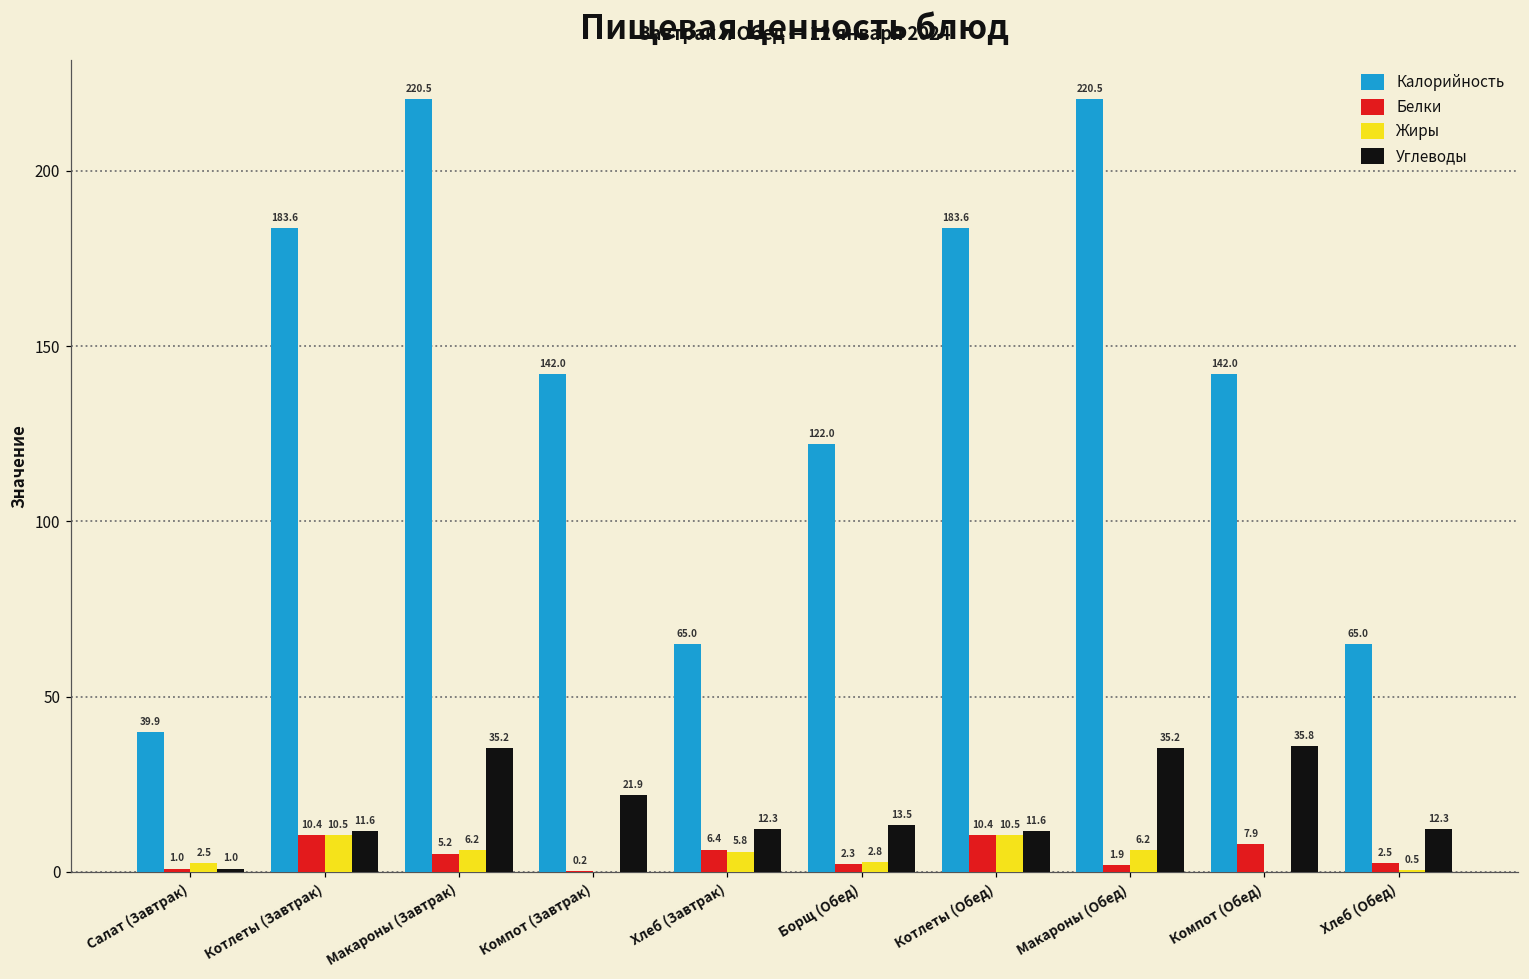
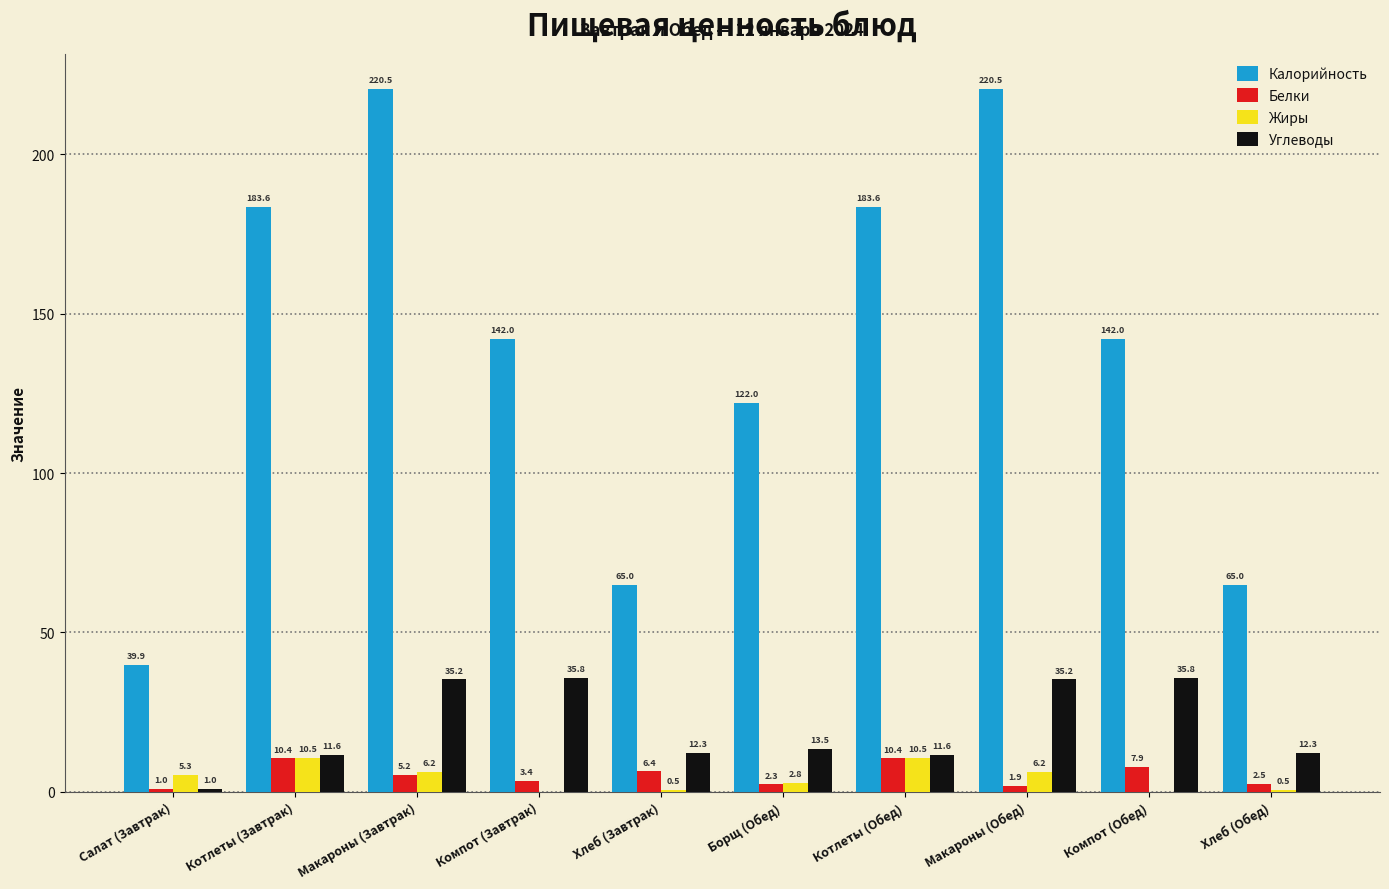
  {
    "Калорийность": {
      "Салат (Завтрак)": 39.9,
      "Котлеты (Завтрак)": 183.6,
      "Макароны (Завтрак)": 220.5,
      "Компот (Завтрак)": 142.0,
      "Хлеб (Завтрак)": 65.0,
      "Борщ (Обед)": 122.0,
      "Котлеты (Обед)": 183.6,
      "Макароны (Обед)": 220.5,
      "Компот (Обед)": 142.0,
      "Хлеб (Обед)": 65.0
    },
    "Белки": {
      "Салат (Завтрак)": 1.0,
      "Котлеты (Завтрак)": 10.4,
      "Макароны (Завтрак)": 5.2,
-     "Компот (Завтрак)": 0.2,
+     "Компот (Завтрак)": 3.4,
      "Хлеб (Завтрак)": 6.4,
      "Борщ (Обед)": 2.3,
      "Котлеты (Обед)": 10.4,
      "Макароны (Обед)": 1.9,
      "Компот (Обед)": 7.9,
      "Хлеб (Обед)": 2.5
    },
    "Жиры": {
-     "Салат (Завтрак)": 2.5,
+     "Салат (Завтрак)": 5.3,
      "Котлеты (Завтрак)": 10.5,
      "Макароны (Завтрак)": 6.2,
-     "Хлеб (Завтрак)": 5.8,
+     "Хлеб (Завтрак)": 0.5,
      "Борщ (Обед)": 2.8,
      "Котлеты (Обед)": 10.5,
      "Макароны (Обед)": 6.2,
      "Хлеб (Обед)": 0.5
    },
    "Углеводы": {
      "Салат (Завтрак)": 1.0,
      "Котлеты (Завтрак)": 11.6,
      "Макароны (Завтрак)": 35.2,
-     "Компот (Завтрак)": 21.9,
+     "Компот (Завтрак)": 35.8,
      "Хлеб (Завтрак)": 12.3,
      "Борщ (Обед)": 13.5,
      "Котлеты (Обед)": 11.6,
      "Макароны (Обед)": 35.2,
      "Компот (Обед)": 35.8,
      "Хлеб (Обед)": 12.3
    }
  }
